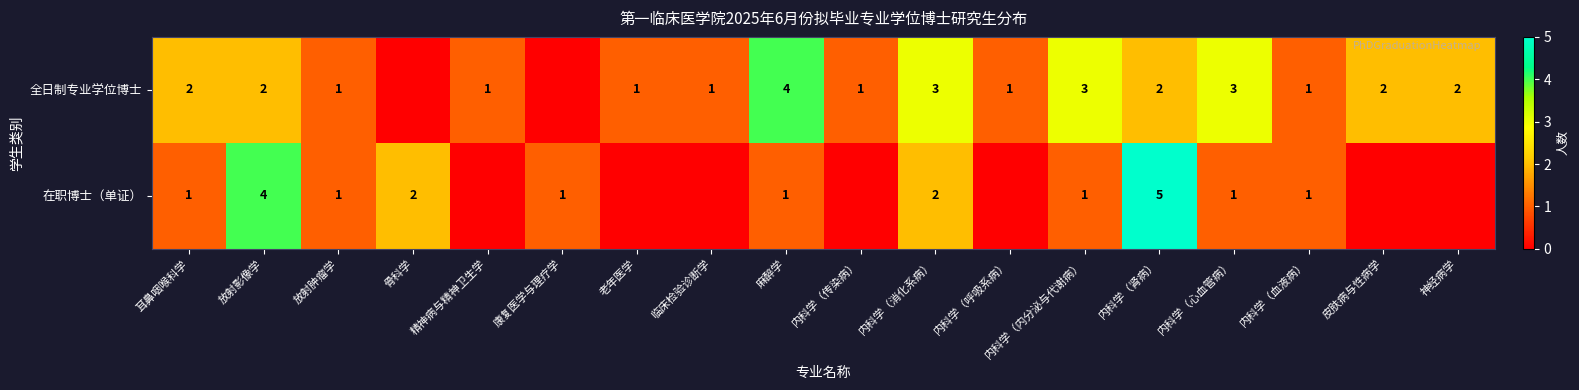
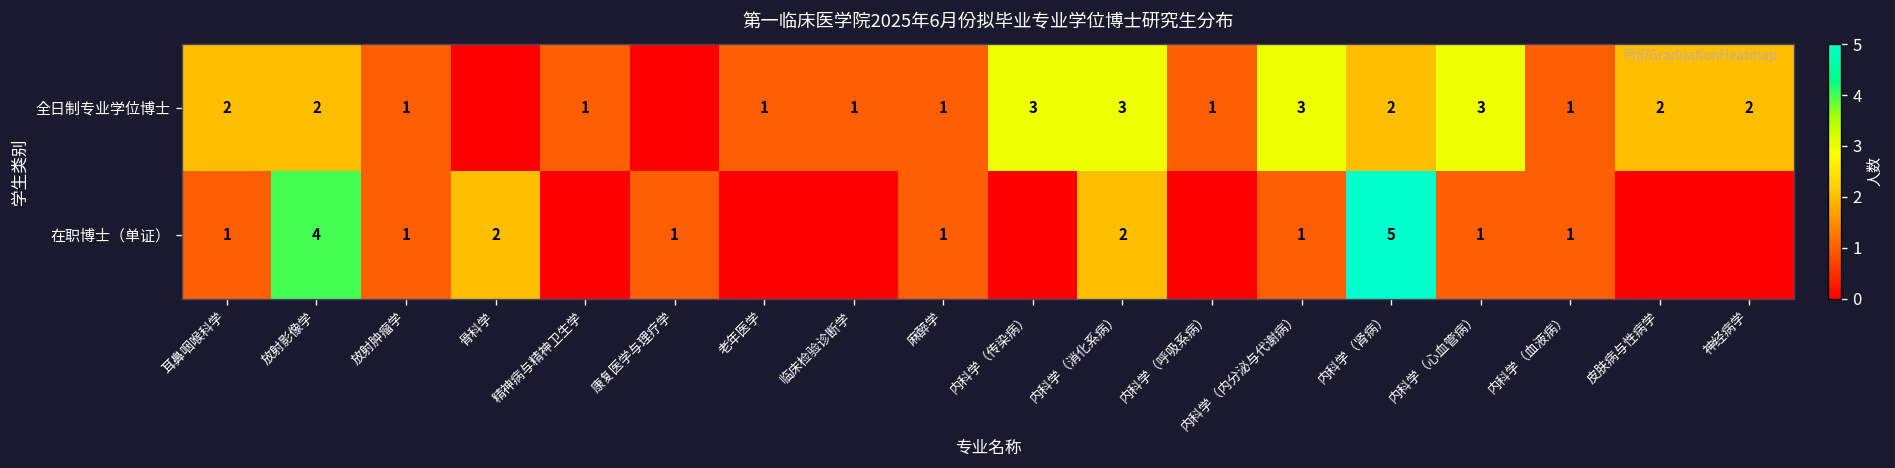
  {
    "全日制专业学位博士": {
      "耳鼻咽喉科学": 2,
      "放射影像学": 2,
      "放射肿瘤学": 1,
      "精神病与精神卫生学": 1,
      "老年医学": 1,
      "临床检验诊断学": 1,
-     "麻醉学": 4,
-     "内科学（传染病）": 1,
+     "麻醉学": 1,
+     "内科学（传染病）": 3,
      "内科学（消化系病）": 3,
      "内科学（呼吸系病）": 1,
      "内科学（内分泌与代谢病）": 3,
      "内科学（肾病）": 2,
      "内科学（心血管病）": 3,
      "内科学（血液病）": 1,
      "神经病学": 2
    },
    "在职博士（单证）": {
      "耳鼻咽喉科学": 1,
      "放射影像学": 4,
      "放射肿瘤学": 1,
      "骨科学": 2,
      "康复医学与理疗学": 1,
      "麻醉学": 1,
      "内科学（消化系病）": 2,
      "内科学（内分泌与代谢病）": 1,
      "内科学（肾病）": 5,
      "内科学（心血管病）": 1,
      "内科学（血液病）": 1
    }
  }
